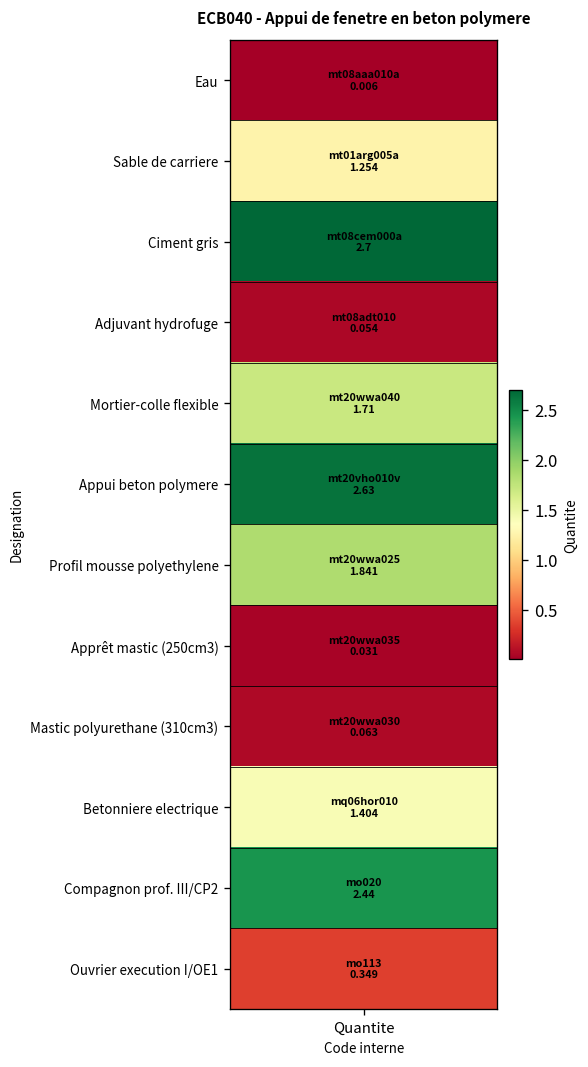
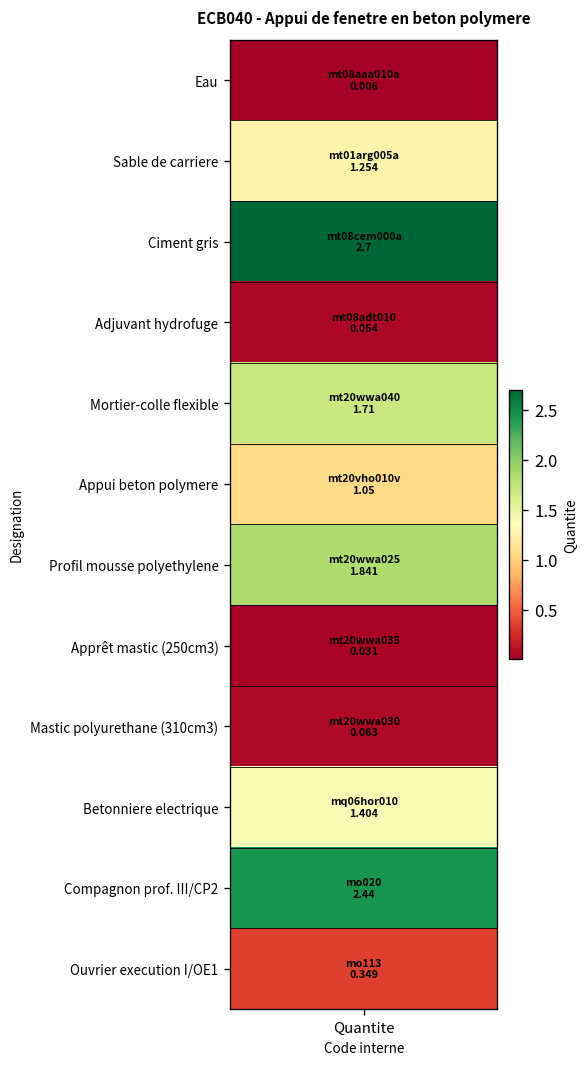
  {
    "Eau": {
      "Quantite": 0.006
    },
    "Sable de carriere": {
      "Quantite": 1.254
    },
    "Ciment gris": {
      "Quantite": 2.7
    },
    "Adjuvant hydrofuge": {
      "Quantite": 0.054
    },
    "Mortier-colle flexible": {
      "Quantite": 1.71
    },
    "Appui beton polymere": {
-     "Quantite": 2.63
+     "Quantite": 1.05
    },
    "Profil mousse polyethylene": {
      "Quantite": 1.841
    },
    "Apprêt mastic (250cm3)": {
      "Quantite": 0.031
    },
    "Mastic polyurethane (310cm3)": {
      "Quantite": 0.063
    },
    "Betonniere electrique": {
      "Quantite": 1.404
    },
    "Compagnon prof. III/CP2": {
      "Quantite": 2.44
    },
    "Ouvrier execution I/OE1": {
      "Quantite": 0.349
    }
  }
